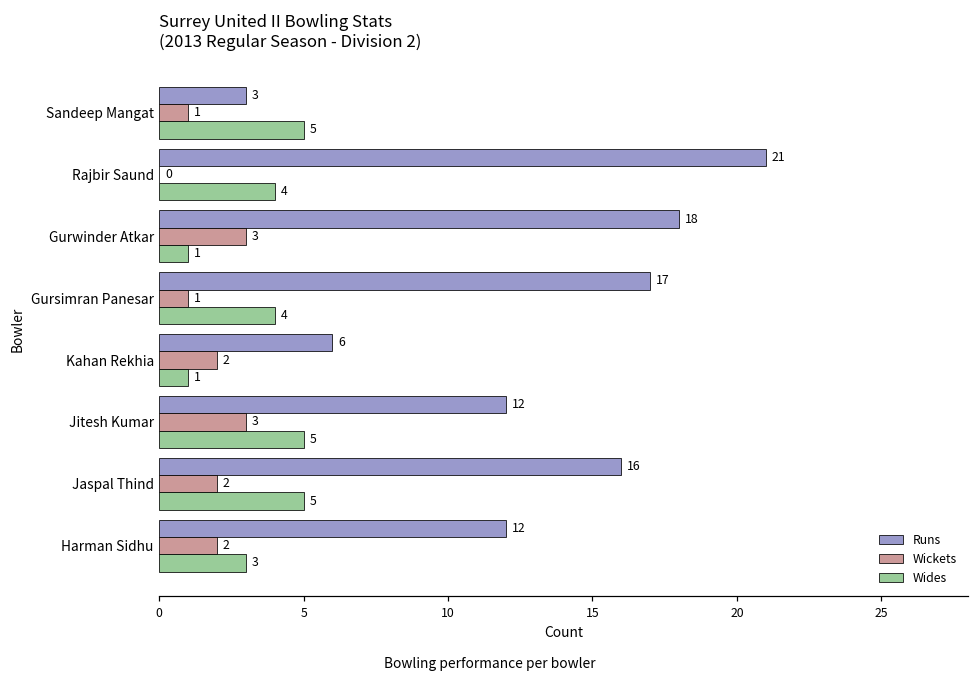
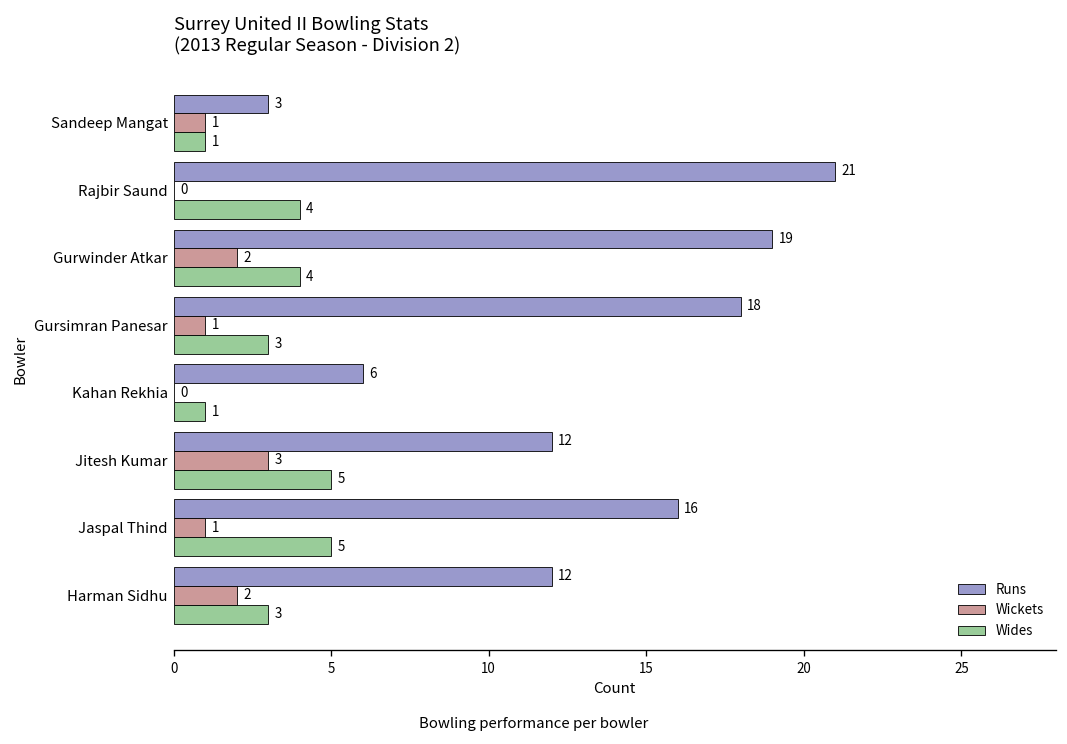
  {
    "Runs": {
      "Sandeep Mangat": 3,
      "Rajbir Saund": 21,
-     "Gurwinder Atkar": 18,
-     "Gursimran Panesar": 17,
+     "Gurwinder Atkar": 19,
+     "Gursimran Panesar": 18,
      "Kahan Rekhia": 6,
      "Jitesh Kumar": 12,
      "Jaspal Thind": 16,
      "Harman Sidhu": 12
    },
    "Wickets": {
      "Sandeep Mangat": 1,
      "Rajbir Saund": 0,
-     "Gurwinder Atkar": 3,
+     "Gurwinder Atkar": 2,
      "Gursimran Panesar": 1,
-     "Kahan Rekhia": 2,
+     "Kahan Rekhia": 0,
      "Jitesh Kumar": 3,
-     "Jaspal Thind": 2,
+     "Jaspal Thind": 1,
      "Harman Sidhu": 2
    },
    "Wides": {
-     "Sandeep Mangat": 5,
+     "Sandeep Mangat": 1,
      "Rajbir Saund": 4,
-     "Gurwinder Atkar": 1,
-     "Gursimran Panesar": 4,
+     "Gurwinder Atkar": 4,
+     "Gursimran Panesar": 3,
      "Kahan Rekhia": 1,
      "Jitesh Kumar": 5,
      "Jaspal Thind": 5,
      "Harman Sidhu": 3
    }
  }
